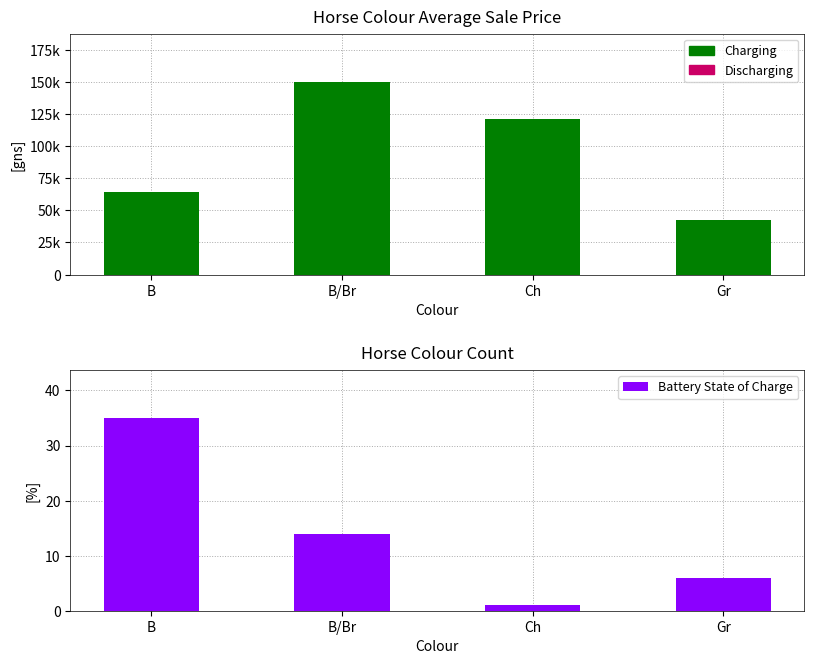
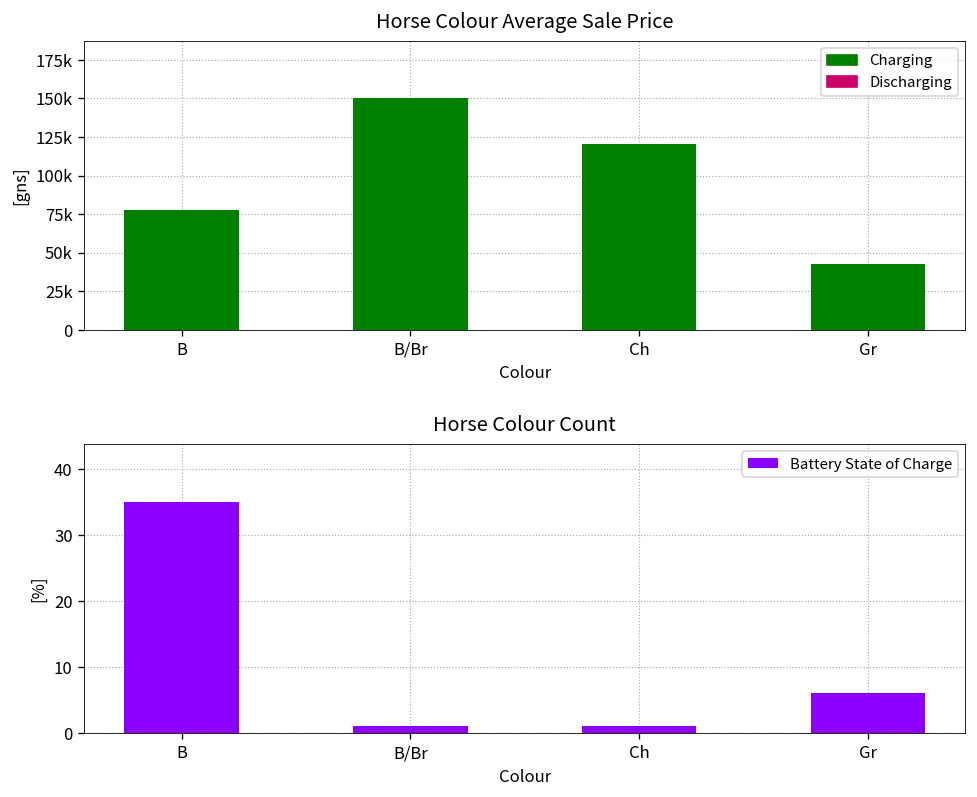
  {
    "Horse Colour Average Sale Price": {
      "Charging": {
-       "B": 64000,
+       "B": 77000,
        "B/Br": 150000,
        "Ch": 121000,
        "Gr": 43000
      },
      "Discharging": {
        "B": 0,
        "B/Br": 0,
        "Ch": 0,
        "Gr": 0
      }
    },
    "Horse Colour Count": {
      "B": 35,
-     "B/Br": 14,
+     "B/Br": 1,
      "Ch": 1,
      "Gr": 6
    }
  }
